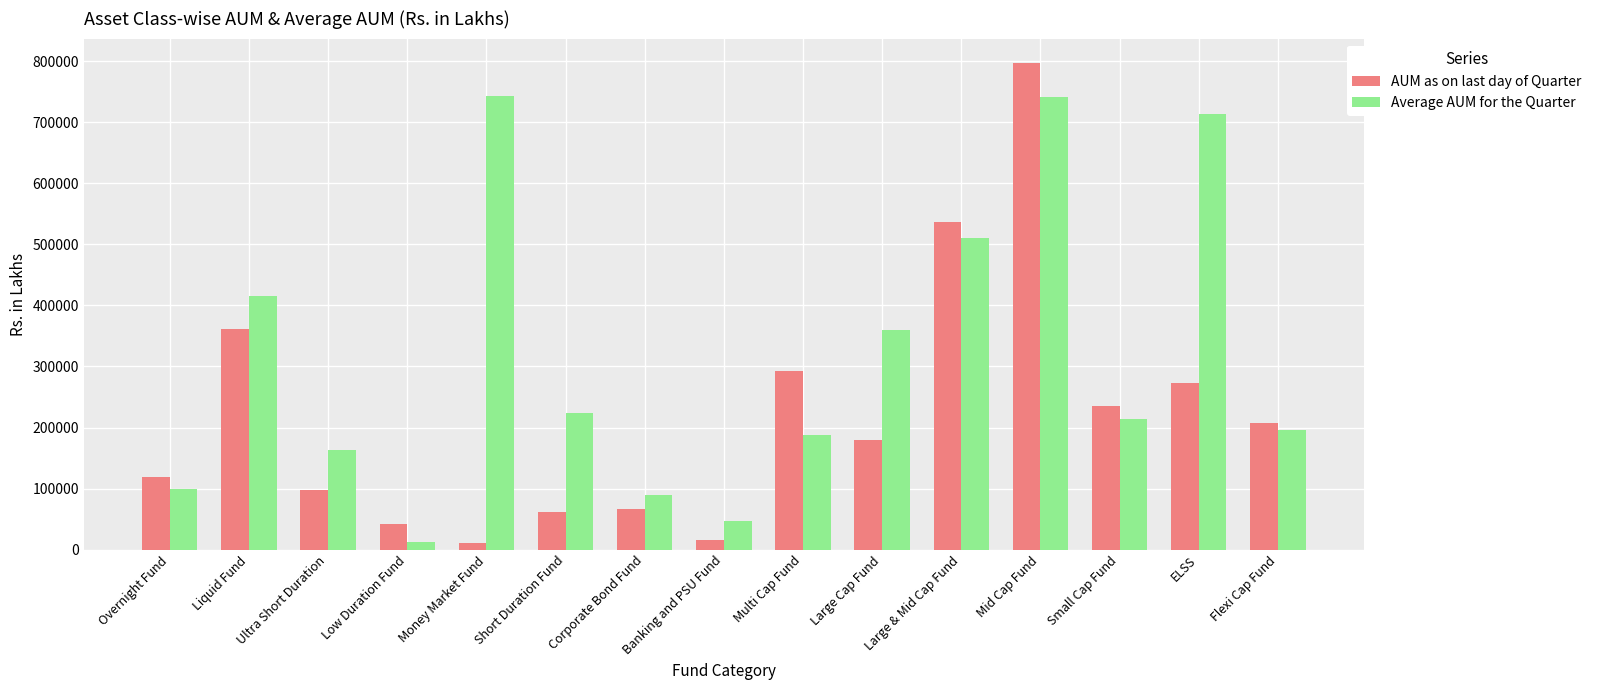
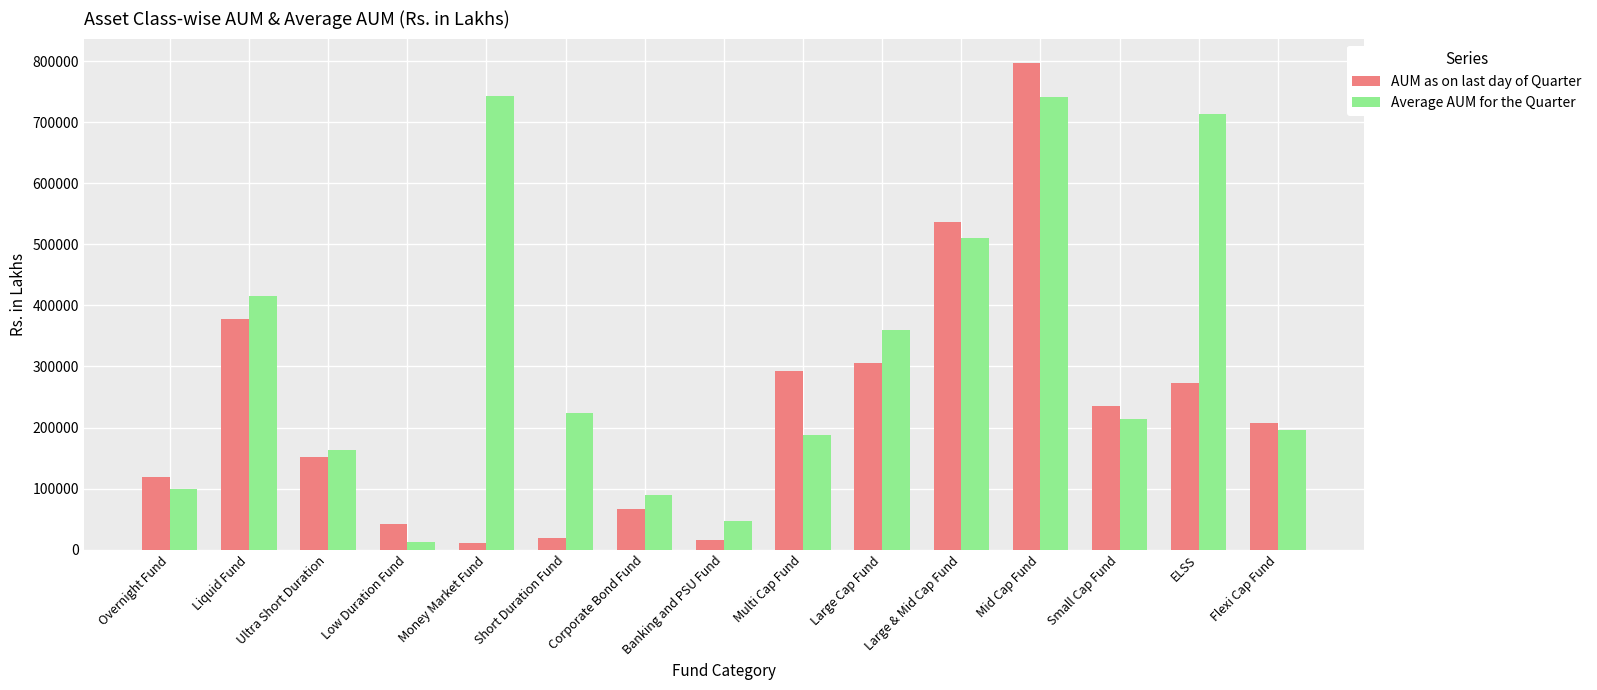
  {
    "AUM as on last day of Quarter": {
      "Overnight Fund": 120000,
-     "Liquid Fund": 360000,
-     "Ultra Short Duration": 100000,
+     "Liquid Fund": 380000,
+     "Ultra Short Duration": 150000,
      "Low Duration Fund": 40000,
      "Money Market Fund": 10000,
-     "Short Duration Fund": 60000,
+     "Short Duration Fund": 20000,
      "Corporate Bond Fund": 70000,
      "Banking and PSU Fund": 20000,
      "Multi Cap Fund": 290000,
-     "Large Cap Fund": 180000,
+     "Large Cap Fund": 310000,
      "Large & Mid Cap Fund": 540000,
      "Mid Cap Fund": 800000,
      "Small Cap Fund": 230000,
      "ELSS": 270000,
      "Flexi Cap Fund": 210000
    },
    "Average AUM for the Quarter": {
      "Overnight Fund": 100000,
      "Liquid Fund": 420000,
      "Ultra Short Duration": 160000,
      "Low Duration Fund": 10000,
      "Money Market Fund": 740000,
      "Short Duration Fund": 220000,
      "Corporate Bond Fund": 90000,
      "Banking and PSU Fund": 50000,
      "Multi Cap Fund": 190000,
      "Large Cap Fund": 360000,
      "Large & Mid Cap Fund": 510000,
      "Mid Cap Fund": 740000,
      "Small Cap Fund": 210000,
      "ELSS": 710000,
      "Flexi Cap Fund": 200000
    }
  }
